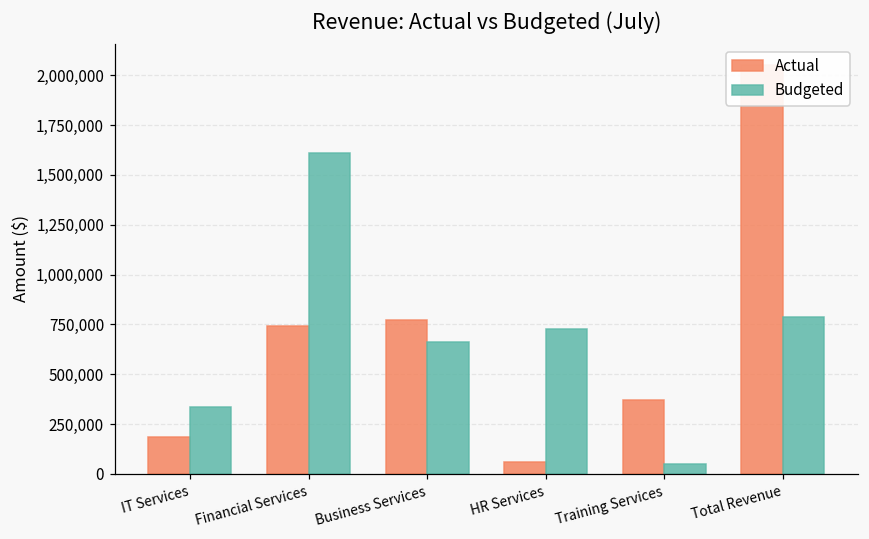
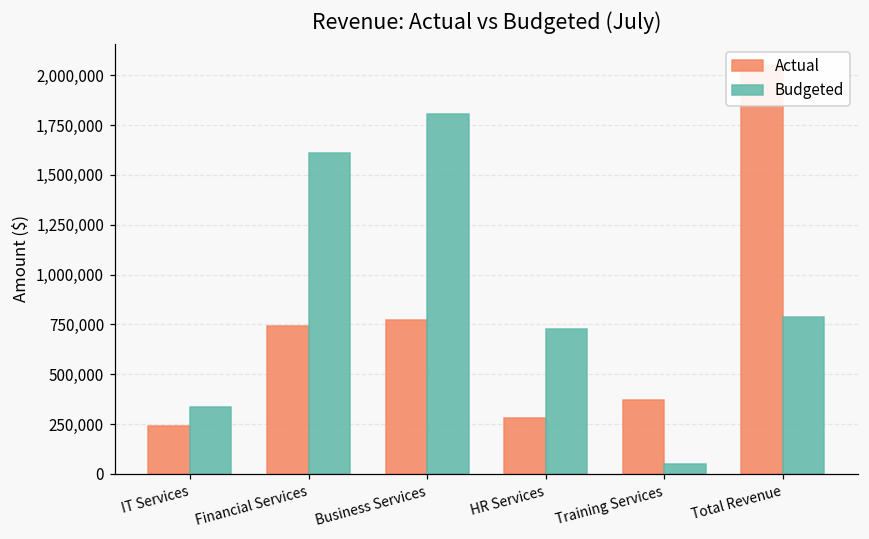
  {
    "Actual": {
-     "IT Services": "190,000",
+     "IT Services": "240,000",
      "Financial Services": "740,000",
      "Business Services": "770,000",
-     "HR Services": "60,000",
+     "HR Services": "280,000",
      "Training Services": "370,000"
    },
    "Budgeted": {
      "IT Services": "340,000",
      "Financial Services": "1,610,000",
-     "Business Services": "660,000",
+     "Business Services": "1,810,000",
      "HR Services": "730,000",
      "Training Services": "50,000",
      "Total Revenue": "790,000"
    }
  }
